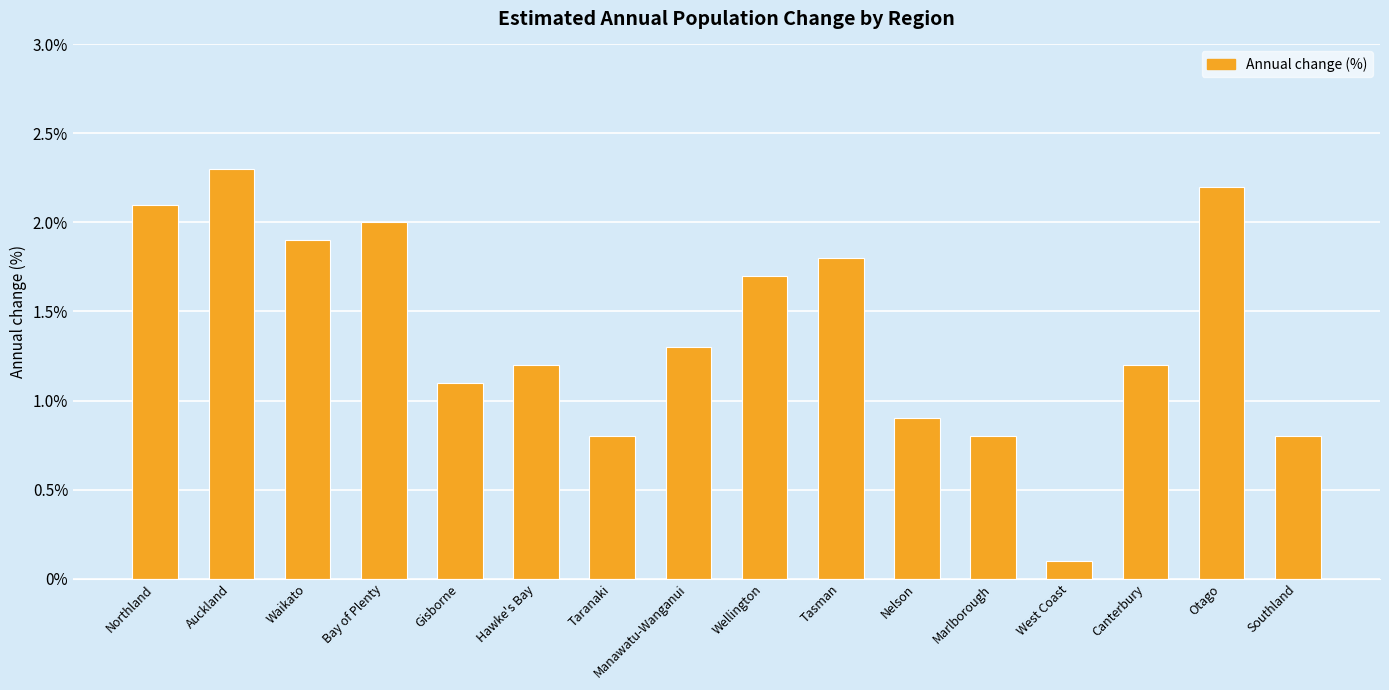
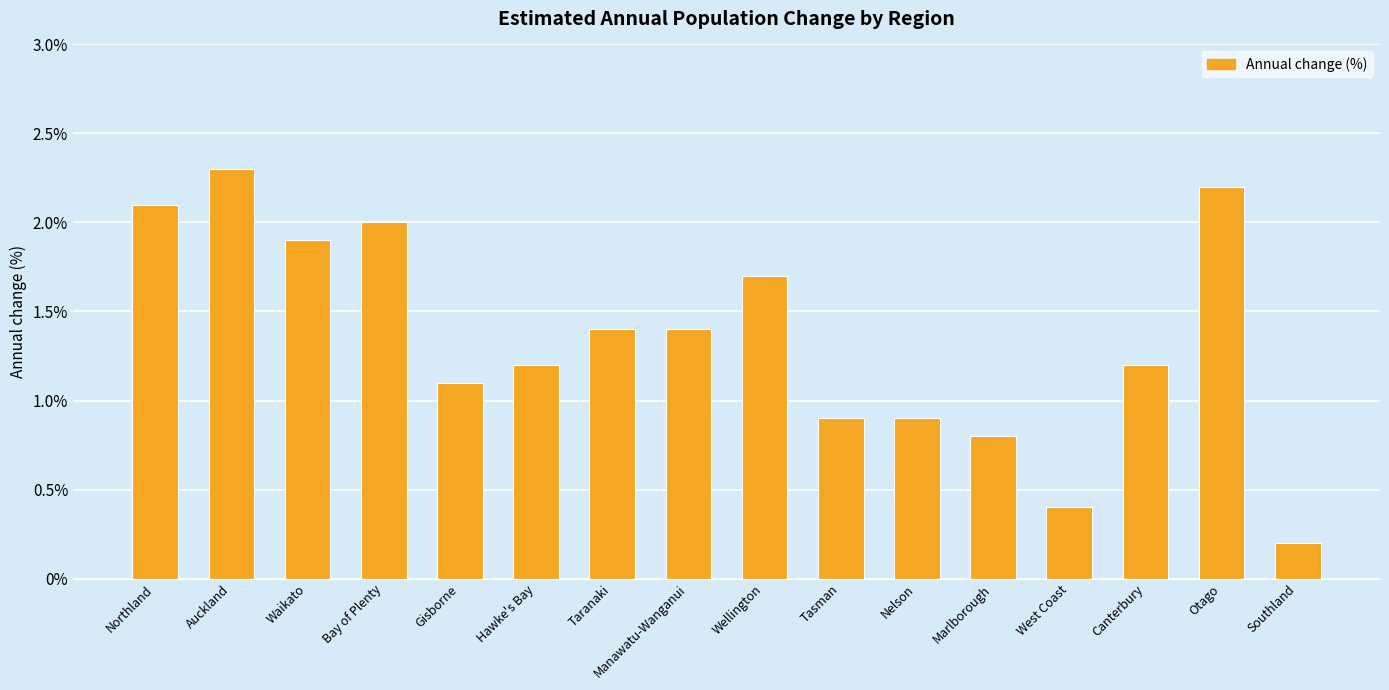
  {
    "Northland": "2.1%",
    "Auckland": "2.3%",
    "Waikato": "1.9%",
    "Bay of Plenty": "2.0%",
    "Gisborne": "1.1%",
    "Hawke's Bay": "1.2%",
-   "Taranaki": "0.8%",
-   "Manawatu-Wanganui": "1.3%",
+   "Taranaki": "1.4%",
+   "Manawatu-Wanganui": "1.4%",
    "Wellington": "1.7%",
-   "Tasman": "1.8%",
+   "Tasman": "0.9%",
    "Nelson": "0.9%",
    "Marlborough": "0.8%",
-   "West Coast": "0.1%",
+   "West Coast": "0.4%",
    "Canterbury": "1.2%",
    "Otago": "2.2%",
-   "Southland": "0.8%"
+   "Southland": "0.2%"
  }
